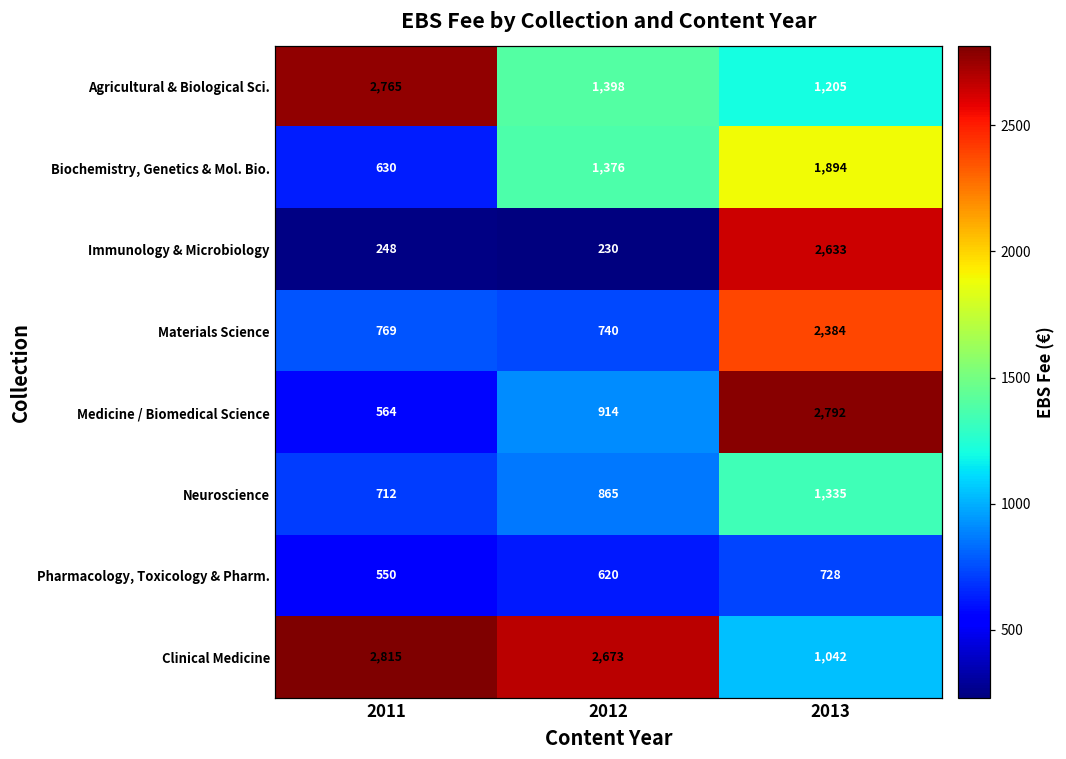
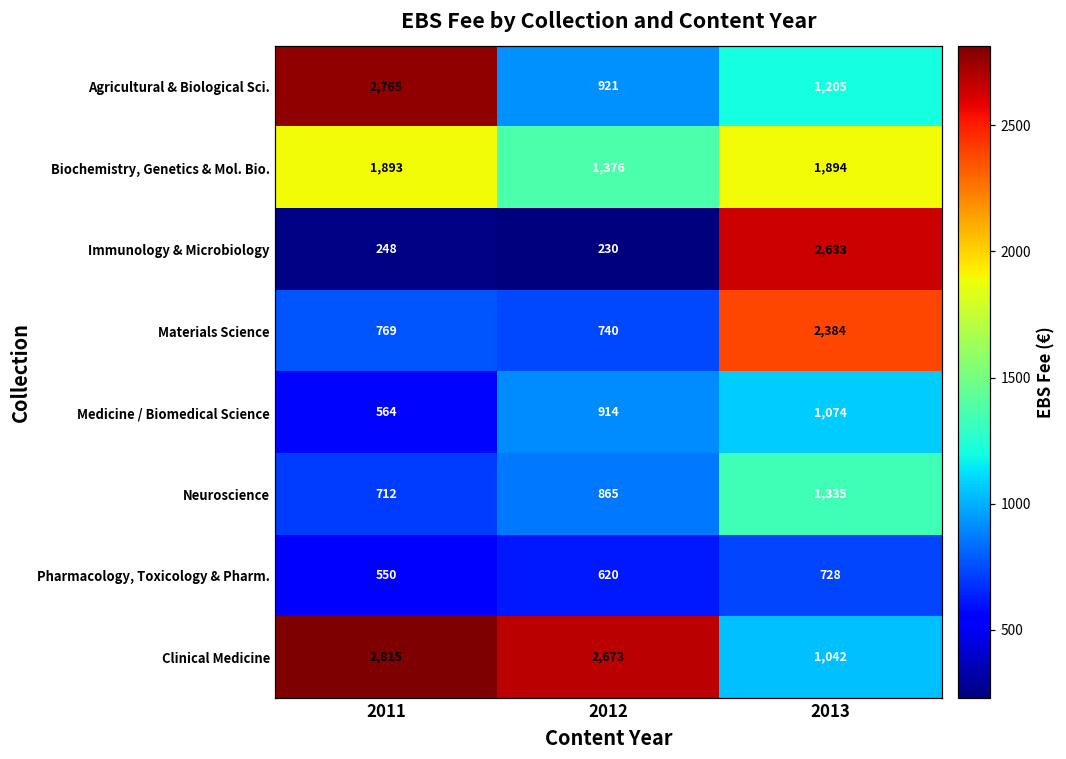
  {
    "Agricultural & Biological Sci.": {
      "2011": "2,765",
-     "2012": "1,398",
+     "2012": "921",
      "2013": "1,205"
    },
    "Biochemistry, Genetics & Mol. Bio.": {
-     "2011": "630",
+     "2011": "1,893",
      "2012": "1,376",
      "2013": "1,894"
    },
    "Immunology & Microbiology": {
      "2011": "248",
      "2012": "230",
      "2013": "2,633"
    },
    "Materials Science": {
      "2011": "769",
      "2012": "740",
      "2013": "2,384"
    },
    "Medicine / Biomedical Science": {
      "2011": "564",
      "2012": "914",
-     "2013": "2,792"
+     "2013": "1,074"
    },
    "Neuroscience": {
      "2011": "712",
      "2012": "865",
      "2013": "1,335"
    },
    "Pharmacology, Toxicology & Pharm.": {
      "2011": "550",
      "2012": "620",
      "2013": "728"
    },
    "Clinical Medicine": {
      "2011": "2,815",
      "2012": "2,673",
      "2013": "1,042"
    }
  }
